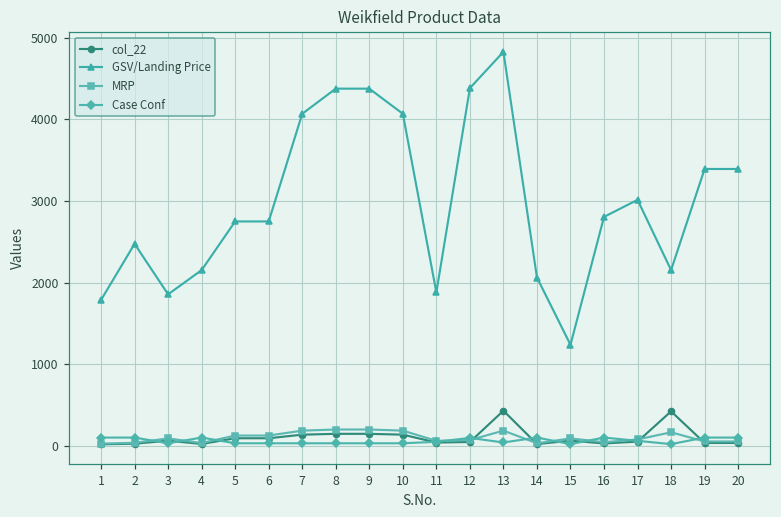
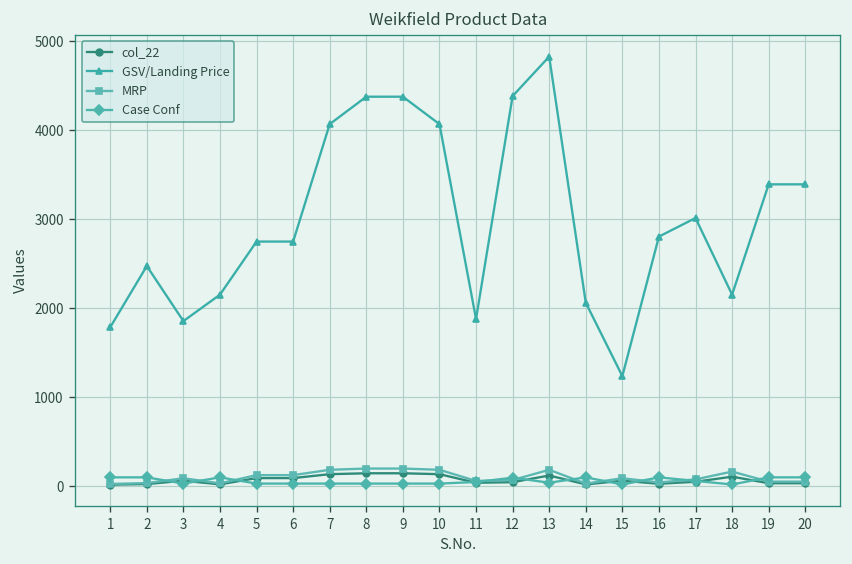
  {
    "col_22": {
      "7": 100,
      "8": 100,
      "9": 100,
      "10": 100,
-     "13": 400,
-     "18": 400
+     "13": 100,
+     "18": 100
    }
  }
